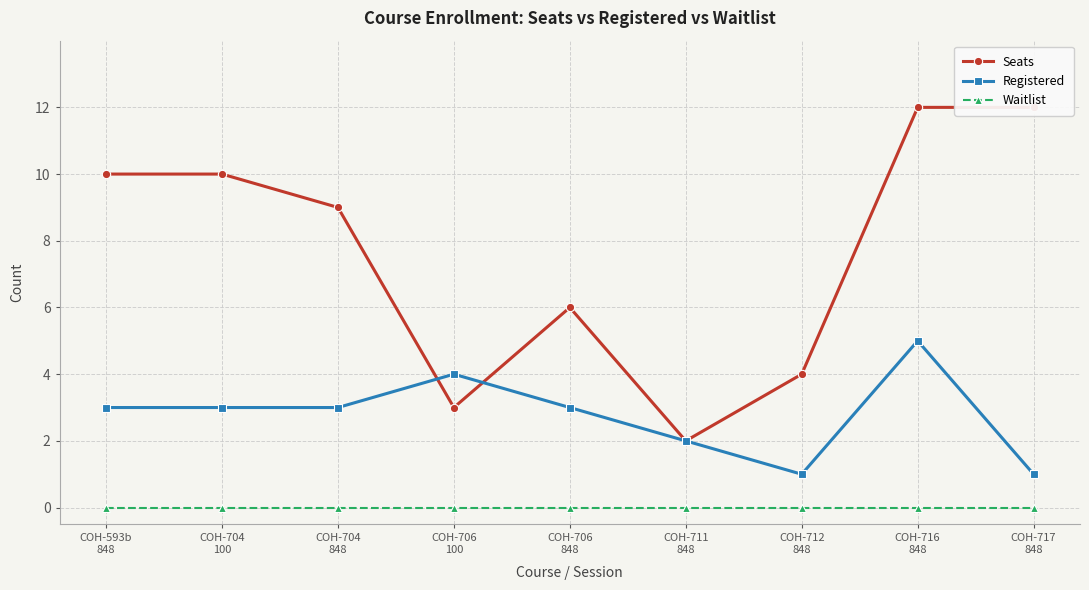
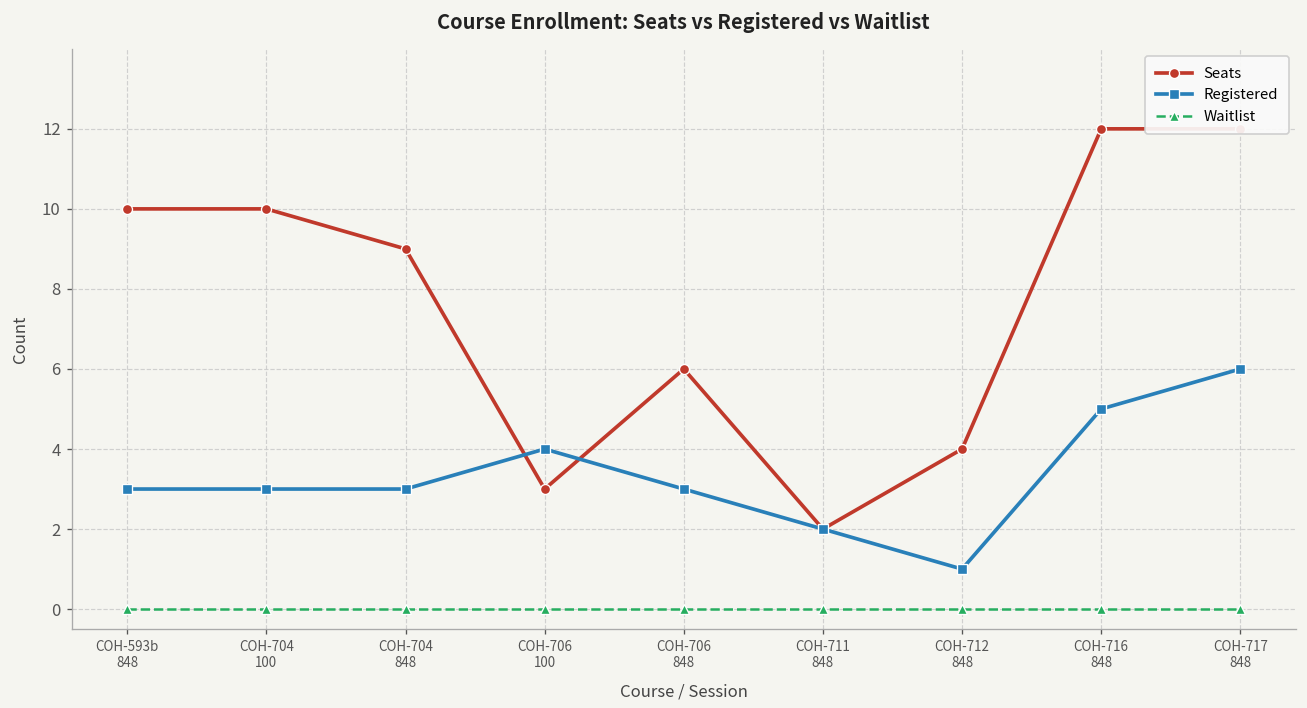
  {
    "Seats": {
      "COH-593b 848": 10,
      "COH-704 100": 10,
      "COH-704 848": 9,
      "COH-706 100": 3,
      "COH-706 848": 6,
      "COH-712 848": 4,
      "COH-716 848": 12
    },
    "Registered": {
      "COH-593b 848": 3,
      "COH-704 100": 3,
      "COH-704 848": 3,
      "COH-706 100": 4,
      "COH-706 848": 3,
      "COH-712 848": 1,
      "COH-716 848": 5,
-     "COH-717 848": 1
+     "COH-717 848": 6
    },
    "Waitlist": {
      "COH-593b 848": 0,
      "COH-704 100": 0,
      "COH-704 848": 0,
      "COH-706 100": 0,
      "COH-706 848": 0,
      "COH-711 848": 0,
      "COH-712 848": 0,
      "COH-716 848": 0,
      "COH-717 848": 0
    }
  }
